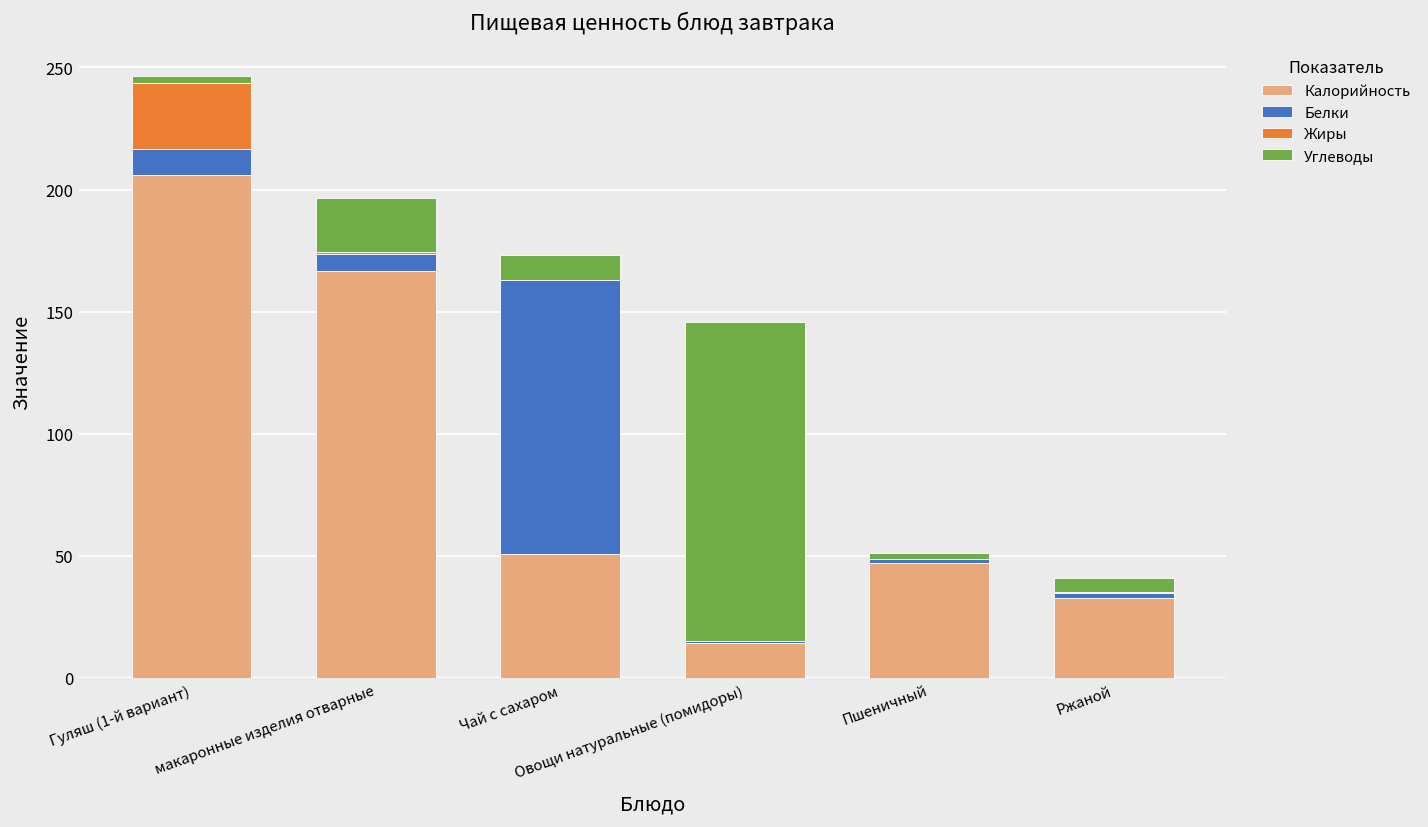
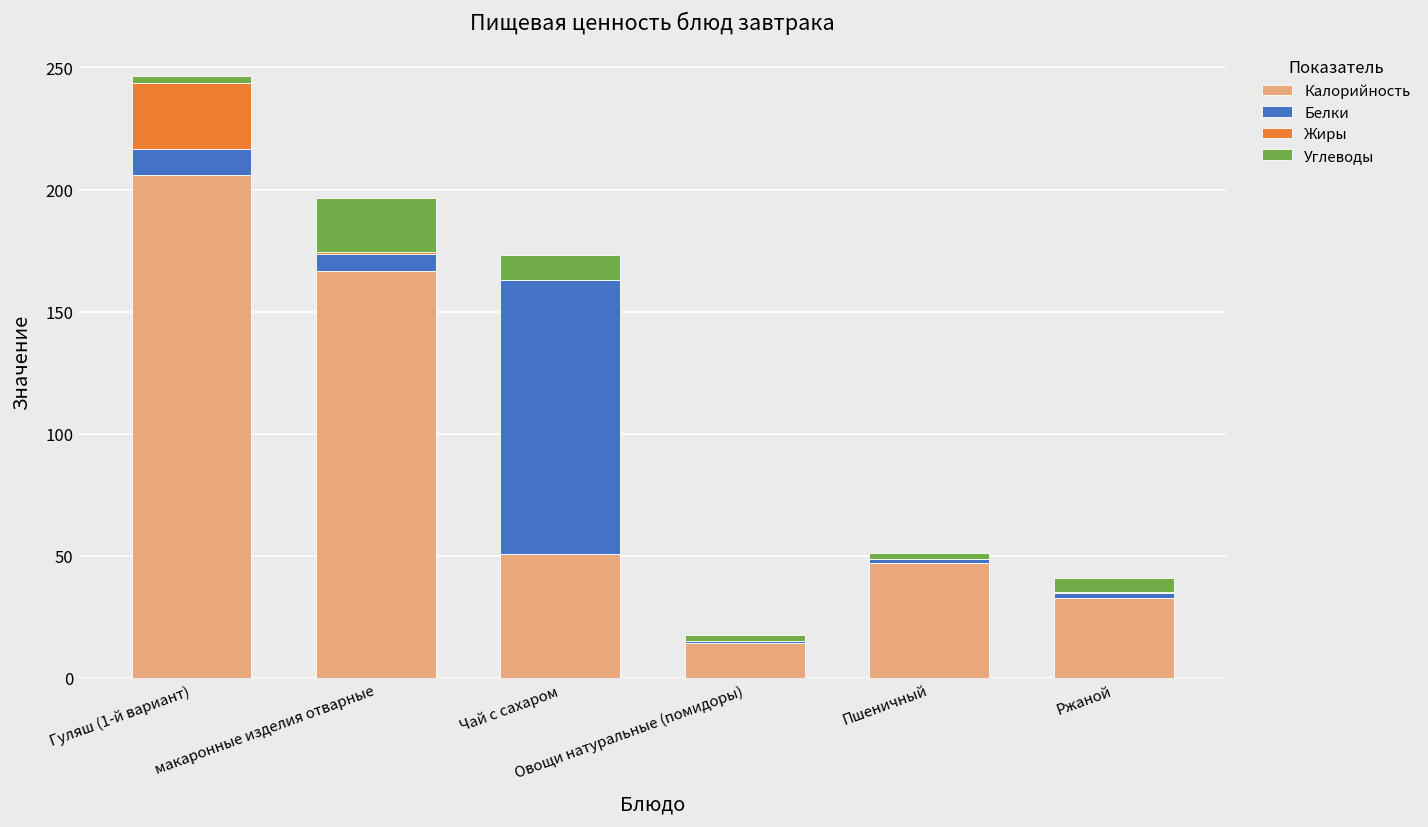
  {
    "Калорийность": {
      "Гуляш (1-й вариант)": 206,
      "макаронные изделия отварные": 167,
      "Чай с сахаром": 51,
      "Овощи натуральные (помидоры)": 14,
      "Пшеничный": 47,
      "Ржаной": 33
    },
    "Белки": {
      "Гуляш (1-й вариант)": 11,
      "макаронные изделия отварные": 7,
      "Чай с сахаром": 112,
      "Пшеничный": 2,
      "Ржаной": 2
    },
    "Жиры": {
      "Гуляш (1-й вариант)": 27,
      "Чай с сахаром": 0
    },
    "Углеводы": {
      "Гуляш (1-й вариант)": 3,
      "макаронные изделия отварные": 22,
      "Чай с сахаром": 10,
-     "Овощи натуральные (помидоры)": 131,
+     "Овощи натуральные (помидоры)": 2,
      "Пшеничный": 2,
      "Ржаной": 6
    }
  }
